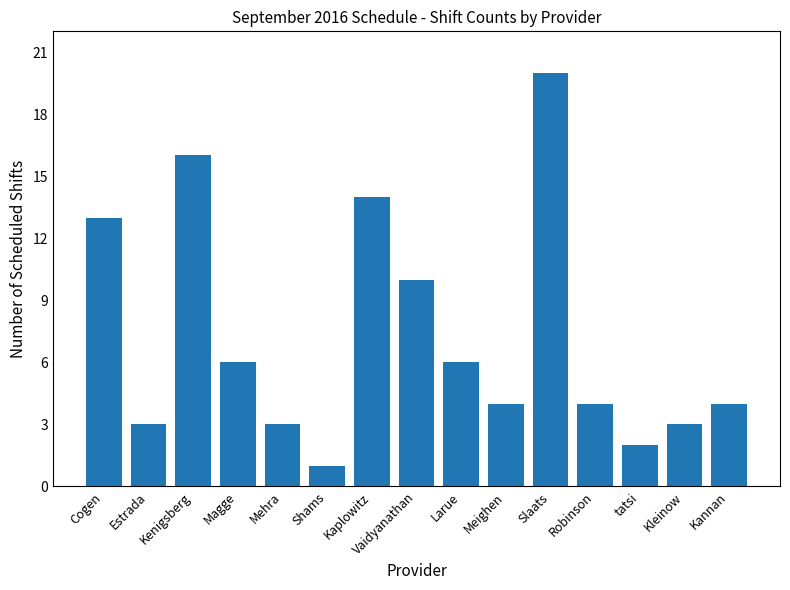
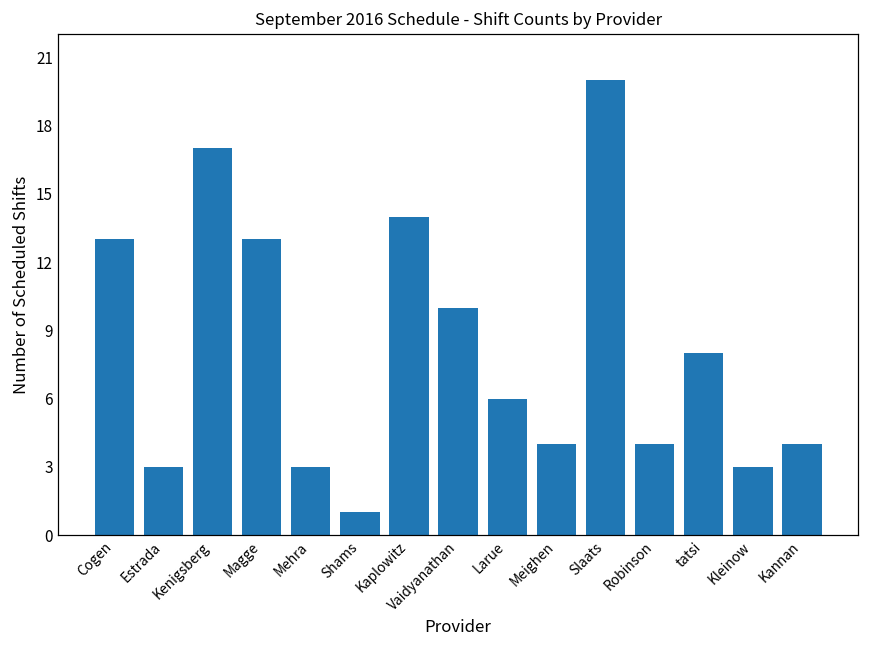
  {
    "Cogen": 13,
    "Estrada": 3,
-   "Kenigsberg": 16,
-   "Magge": 6,
+   "Kenigsberg": 17,
+   "Magge": 13,
    "Mehra": 3,
    "Shams": 1,
    "Kaplowitz": 14,
    "Vaidyanathan": 10,
    "Larue": 6,
    "Meighen": 4,
    "Slaats": 20,
    "Robinson": 4,
-   "tatsi": 2,
+   "tatsi": 8,
    "Kleinow": 3,
    "Kannan": 4
  }
